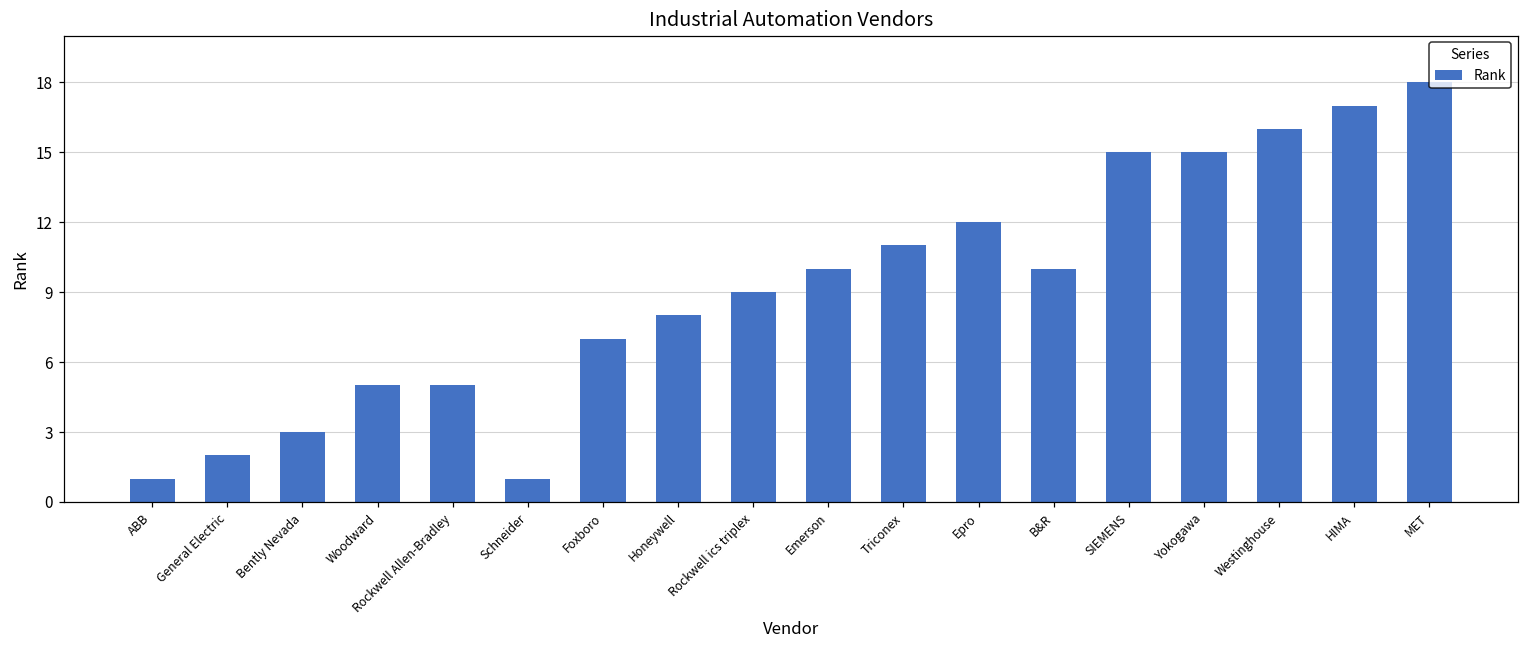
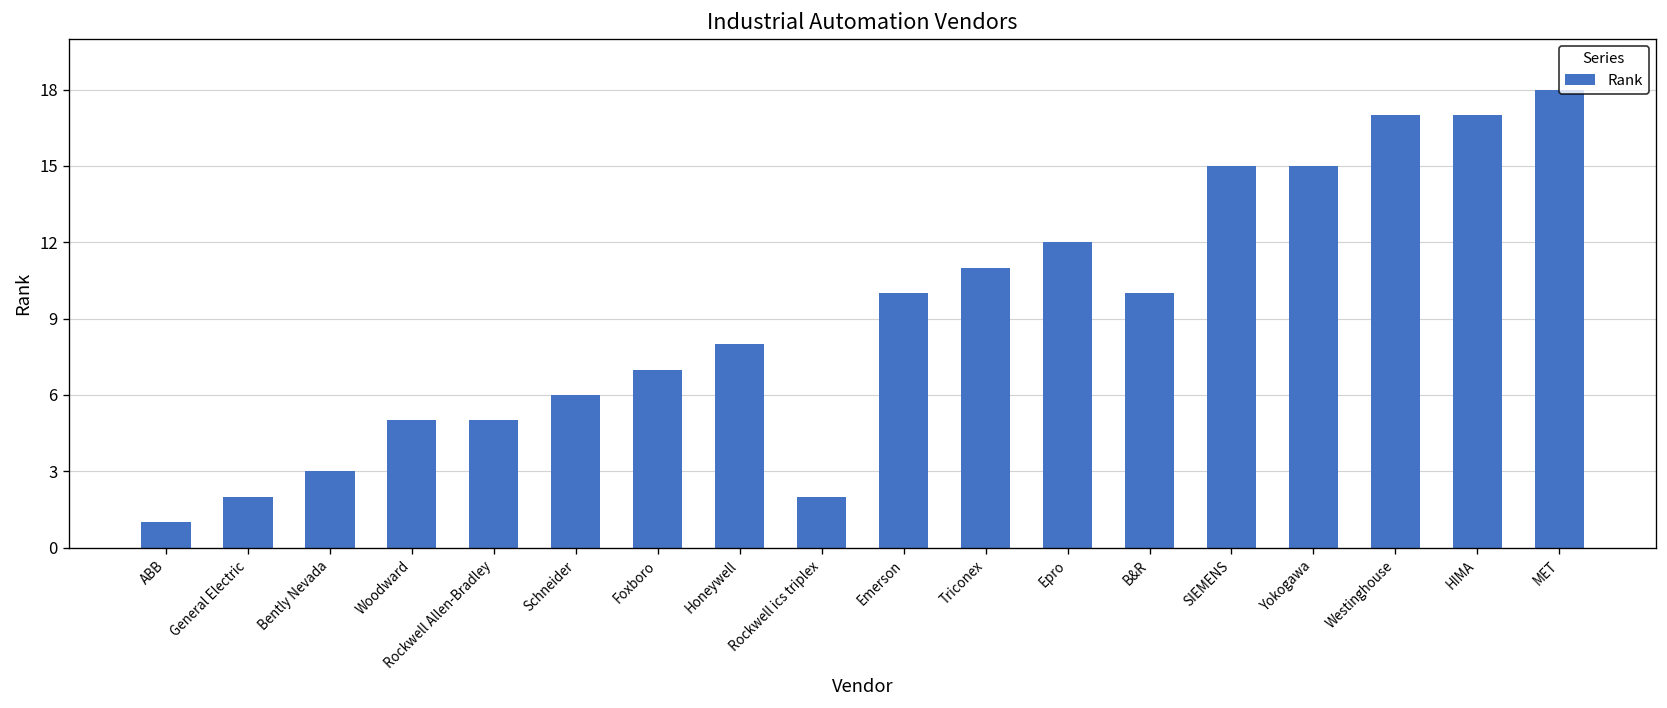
  {
    "ABB": 1,
    "General Electric": 2,
    "Bently Nevada": 3,
    "Woodward": 5,
    "Rockwell Allen-Bradley": 5,
-   "Schneider": 1,
+   "Schneider": 6,
    "Foxboro": 7,
    "Honeywell": 8,
-   "Rockwell ics triplex": 9,
+   "Rockwell ics triplex": 2,
    "Emerson": 10,
    "Triconex": 11,
    "Epro": 12,
    "B&R": 10,
    "SIEMENS": 15,
    "Yokogawa": 15,
-   "Westinghouse": 16,
+   "Westinghouse": 17,
    "HIMA": 17
  }
